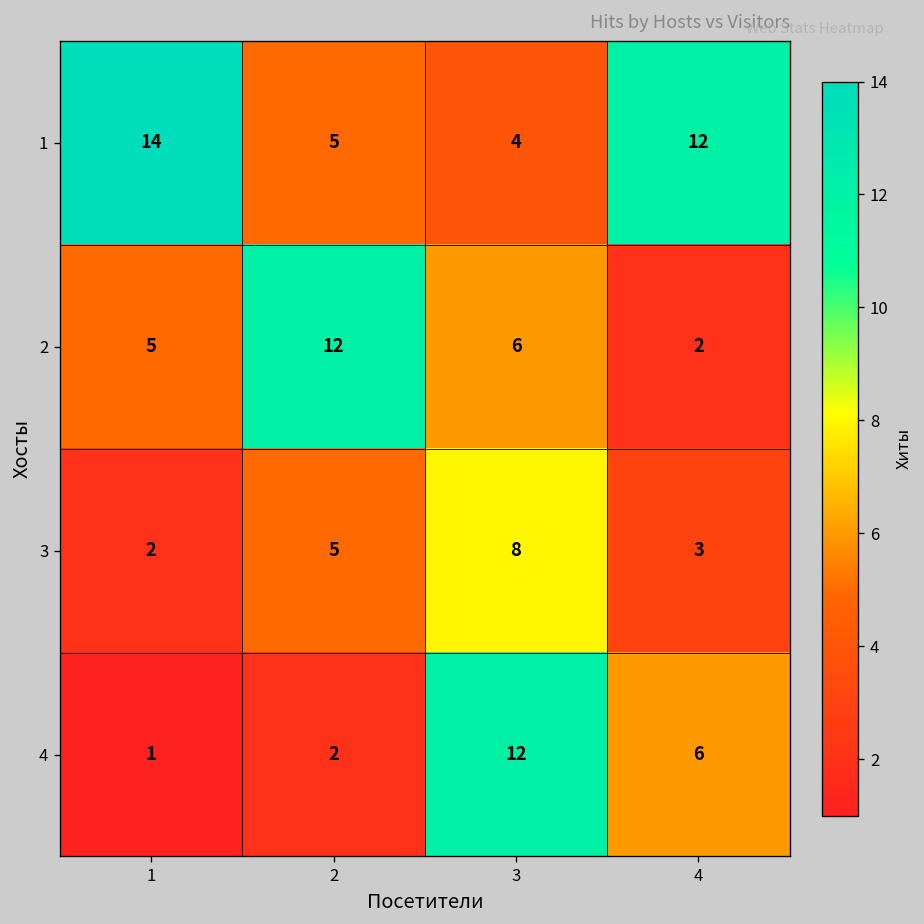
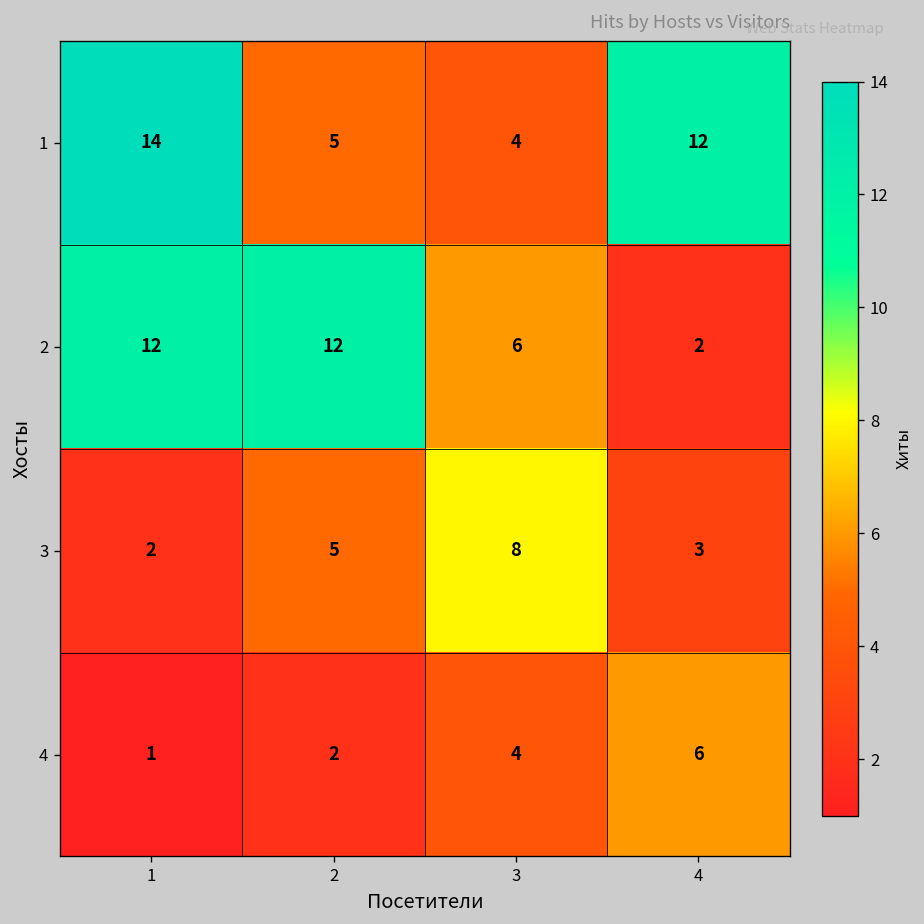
  {
    "1": {
      "1": 14,
      "2": 5,
      "3": 4,
      "4": 12
    },
    "2": {
-     "1": 5,
+     "1": 12,
      "2": 12,
      "3": 6,
      "4": 2
    },
    "3": {
      "1": 2,
      "2": 5,
      "3": 8,
      "4": 3
    },
    "4": {
      "1": 1,
      "2": 2,
-     "3": 12,
+     "3": 4,
      "4": 6
    }
  }
